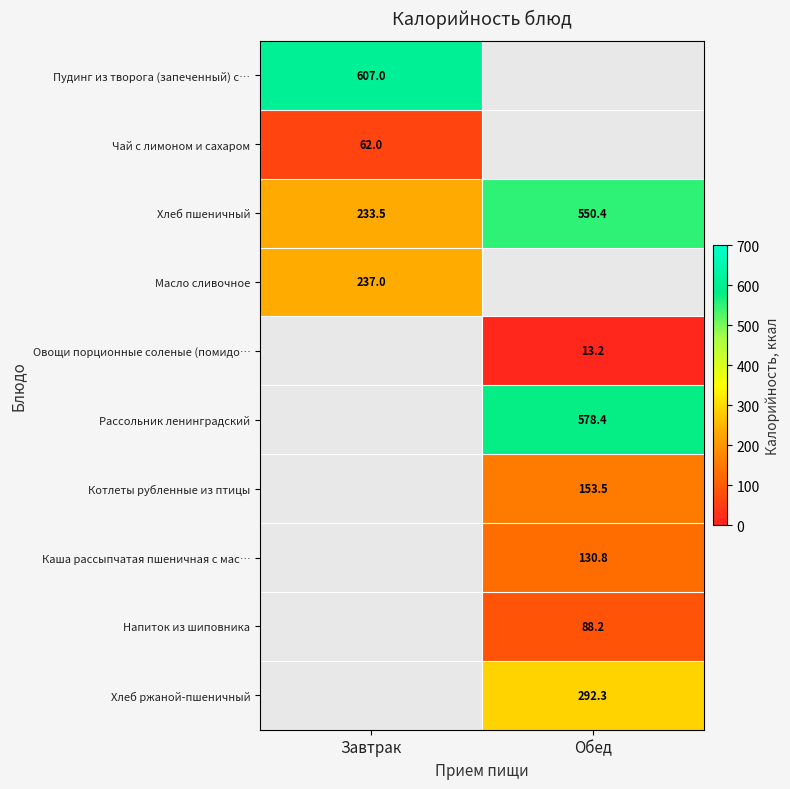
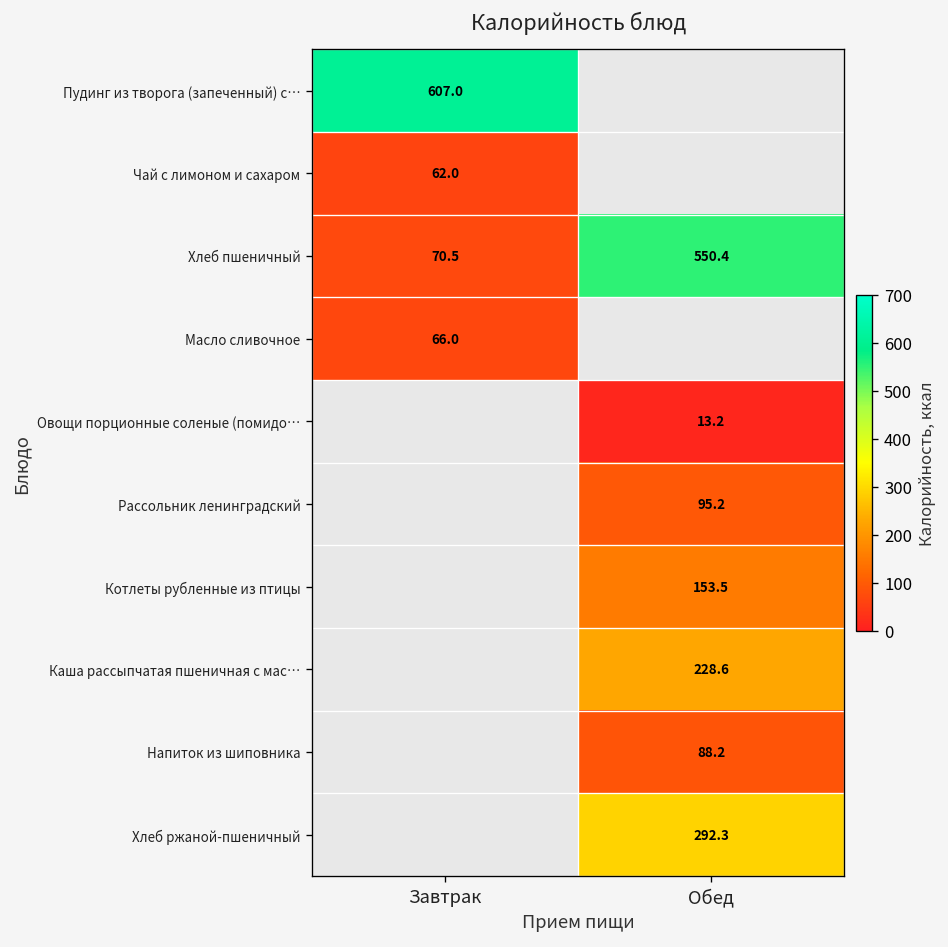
  {
    "Пудинг из творога (запеченный) с…": {
      "Завтрак": 607.0
    },
    "Чай с лимоном и сахаром": {
      "Завтрак": 62.0
    },
    "Хлеб пшеничный": {
-     "Завтрак": 233.5,
+     "Завтрак": 70.5,
      "Обед": 550.4
    },
    "Масло сливочное": {
-     "Завтрак": 237.0
+     "Завтрак": 66.0
    },
    "Овощи порционные соленые (помидо…": {
      "Обед": 13.2
    },
    "Рассольник ленинградский": {
-     "Обед": 578.4
+     "Обед": 95.2
    },
    "Котлеты рубленные из птицы": {
      "Обед": 153.5
    },
    "Каша рассыпчатая пшеничная с мас…": {
-     "Обед": 130.8
+     "Обед": 228.6
    },
    "Напиток из шиповника": {
      "Обед": 88.2
    },
    "Хлеб ржаной-пшеничный": {
      "Обед": 292.3
    }
  }
